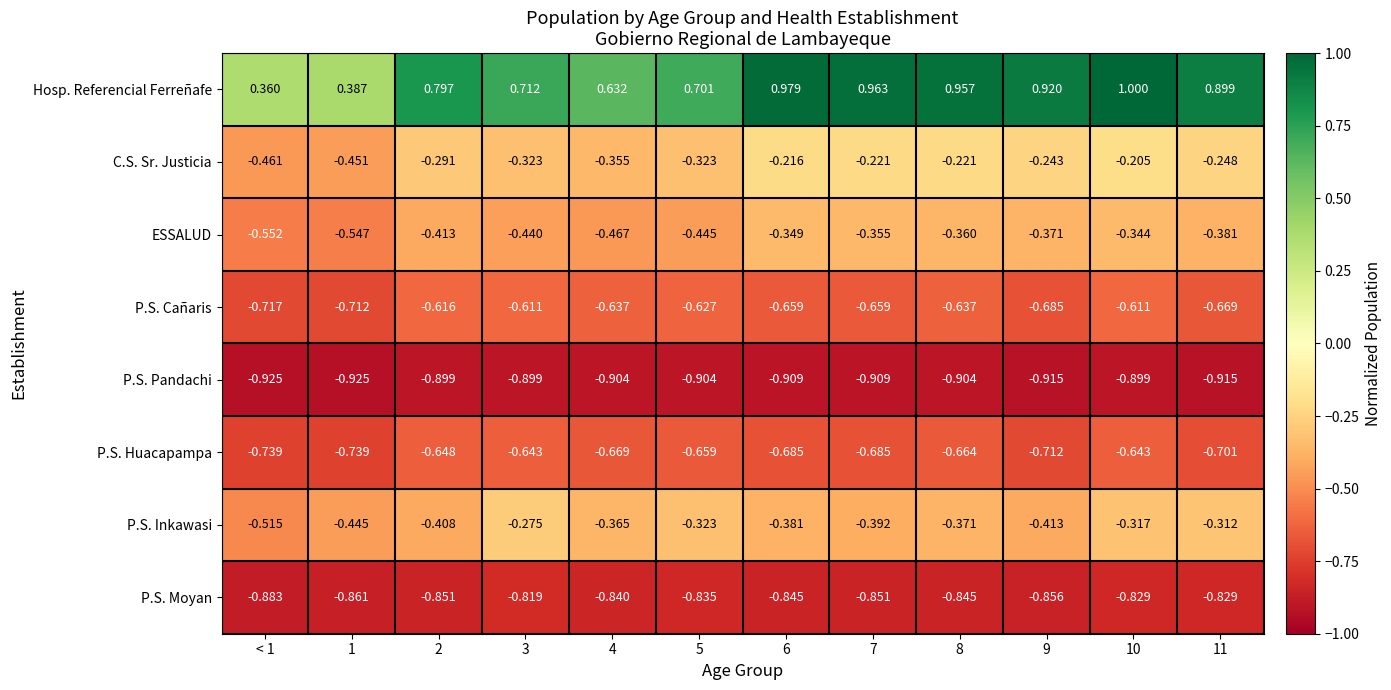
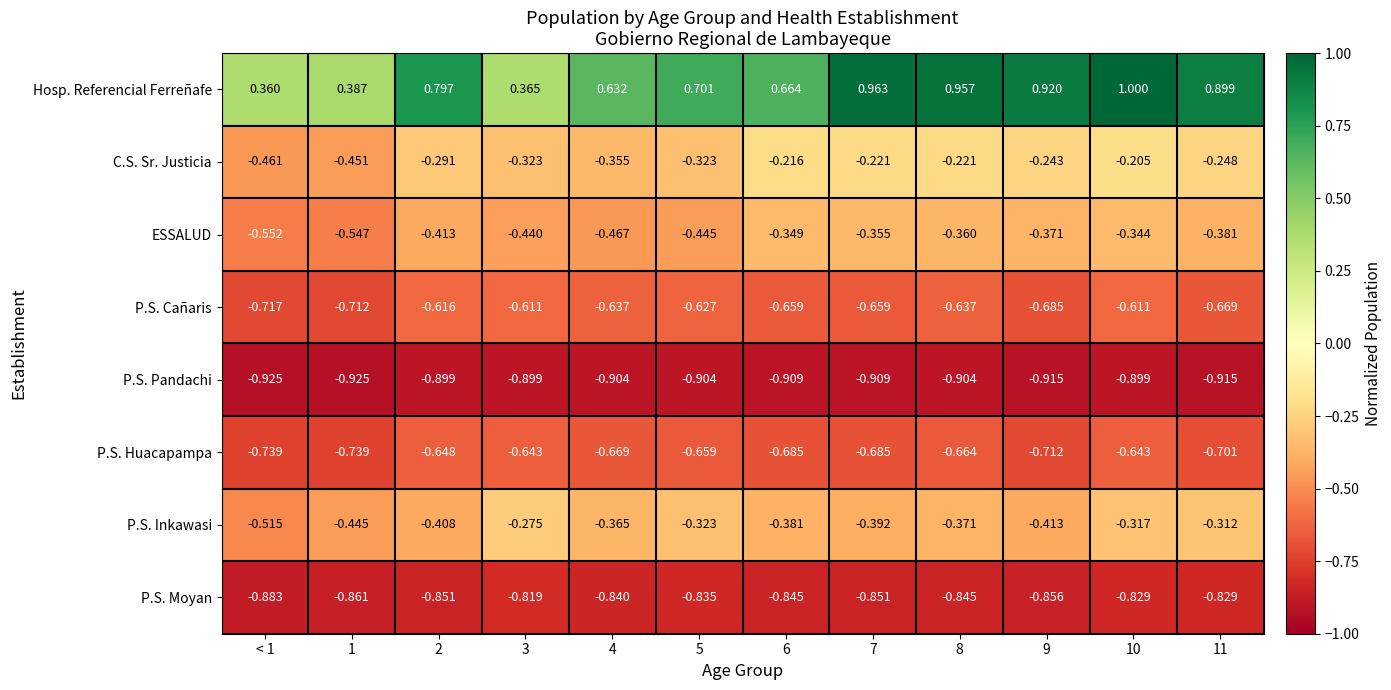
  {
    "Hosp. Referencial Ferreñafe": {
      "< 1": 0.360,
      "1": 0.387,
      "2": 0.797,
-     "3": 0.712,
+     "3": 0.365,
      "4": 0.632,
      "5": 0.701,
-     "6": 0.979,
+     "6": 0.664,
      "7": 0.963,
      "8": 0.957,
      "9": 0.920,
      "10": 1.000,
      "11": 0.899
    },
    "C.S. Sr. Justicia": {
      "< 1": -0.461,
      "1": -0.451,
      "2": -0.291,
      "3": -0.323,
      "4": -0.355,
      "5": -0.323,
      "6": -0.216,
      "7": -0.221,
      "8": -0.221,
      "9": -0.243,
      "10": -0.205,
      "11": -0.248
    },
    "ESSALUD": {
      "< 1": -0.552,
      "1": -0.547,
      "2": -0.413,
      "3": -0.440,
      "4": -0.467,
      "5": -0.445,
      "6": -0.349,
      "7": -0.355,
      "8": -0.360,
      "9": -0.371,
      "10": -0.344,
      "11": -0.381
    },
    "P.S. Cañaris": {
      "< 1": -0.717,
      "1": -0.712,
      "2": -0.616,
      "3": -0.611,
      "4": -0.637,
      "5": -0.627,
      "6": -0.659,
      "7": -0.659,
      "8": -0.637,
      "9": -0.685,
      "10": -0.611,
      "11": -0.669
    },
    "P.S. Pandachi": {
      "< 1": -0.925,
      "1": -0.925,
      "2": -0.899,
      "3": -0.899,
      "4": -0.904,
      "5": -0.904,
      "6": -0.909,
      "7": -0.909,
      "8": -0.904,
      "9": -0.915,
      "10": -0.899,
      "11": -0.915
    },
    "P.S. Huacapampa": {
      "< 1": -0.739,
      "1": -0.739,
      "2": -0.648,
      "3": -0.643,
      "4": -0.669,
      "5": -0.659,
      "6": -0.685,
      "7": -0.685,
      "8": -0.664,
      "9": -0.712,
      "10": -0.643,
      "11": -0.701
    },
    "P.S. Inkawasi": {
      "< 1": -0.515,
      "1": -0.445,
      "2": -0.408,
      "3": -0.275,
      "4": -0.365,
      "5": -0.323,
      "6": -0.381,
      "7": -0.392,
      "8": -0.371,
      "9": -0.413,
      "10": -0.317,
      "11": -0.312
    },
    "P.S. Moyan": {
      "< 1": -0.883,
      "1": -0.861,
      "2": -0.851,
      "3": -0.819,
      "4": -0.840,
      "5": -0.835,
      "6": -0.845,
      "7": -0.851,
      "8": -0.845,
      "9": -0.856,
      "10": -0.829,
      "11": -0.829
    }
  }
